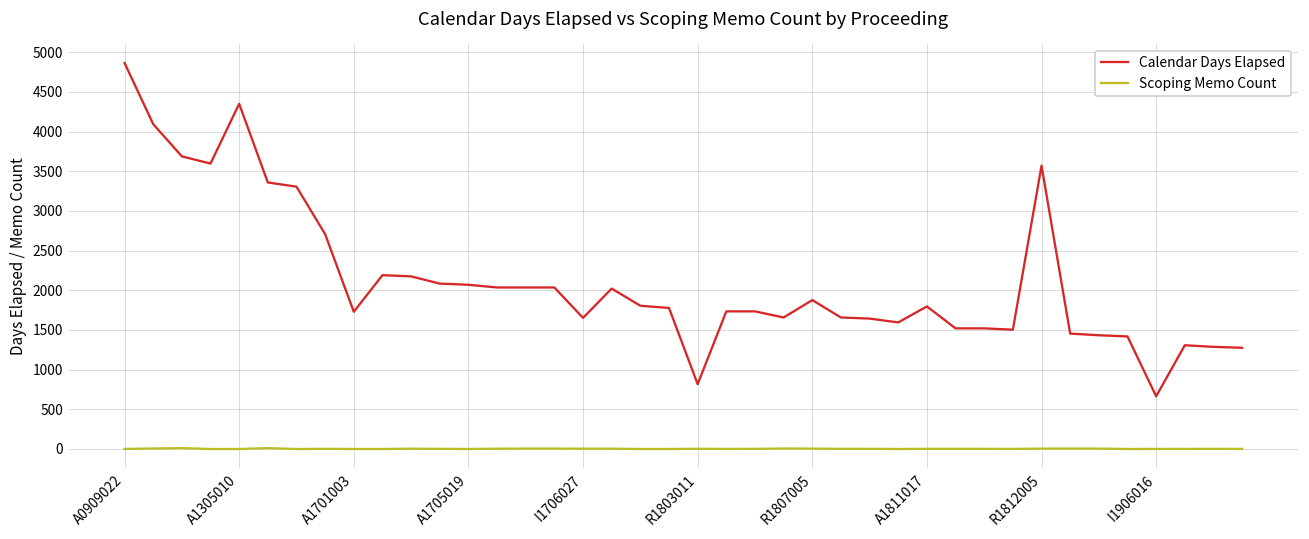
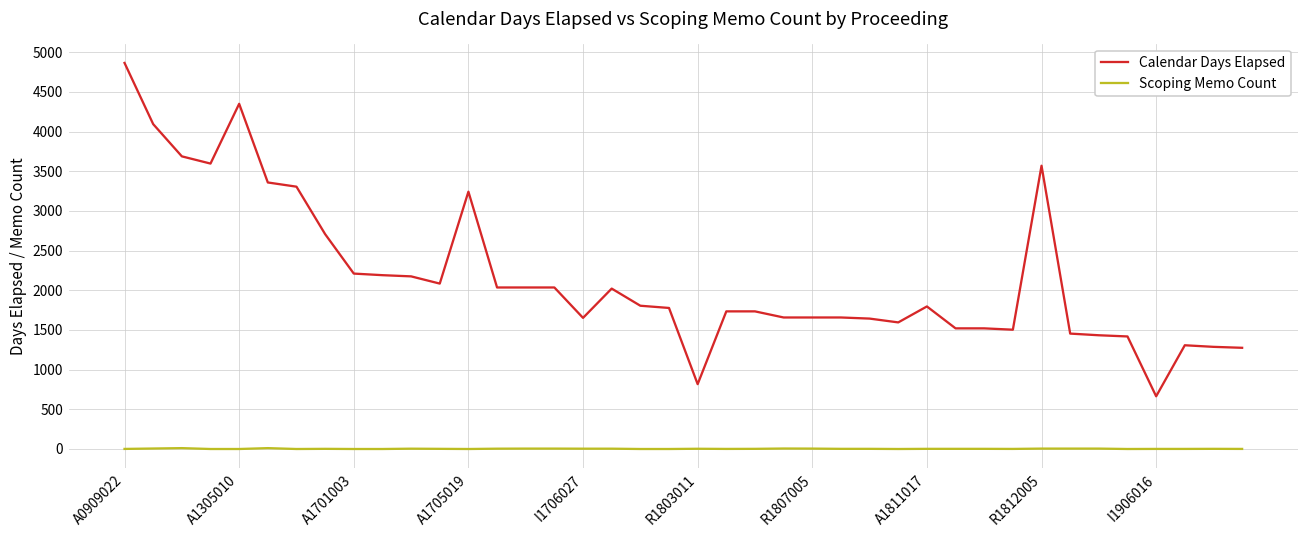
  {
    "Calendar Days Elapsed": {
      "A0909022": 4900,
      "A1305010": 4300,
-     "A1701003": 1700,
-     "A1705019": 2100,
+     "A1701003": 2200,
+     "A1705019": 3200,
      "I1706027": 1700,
      "R1803011": 800,
-     "R1807005": 1900,
+     "R1807005": 1700,
      "A1811017": 1800,
      "R1812005": 3600,
      "I1906016": 700
    },
    "Scoping Memo Count": {
      "A0909022": 0,
      "A1305010": 0,
      "A1701003": 0,
      "A1705019": 0,
      "I1706027": 0,
      "R1803011": 0,
      "R1807005": 0,
      "A1811017": 0,
      "R1812005": 0,
      "I1906016": 0
    }
  }
